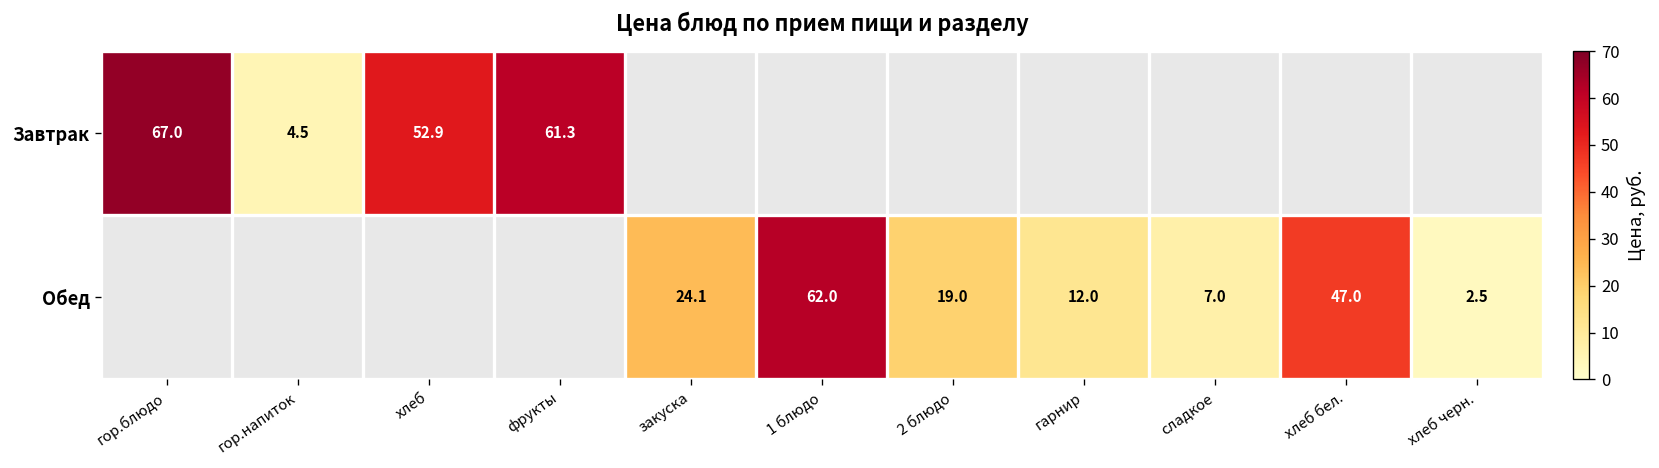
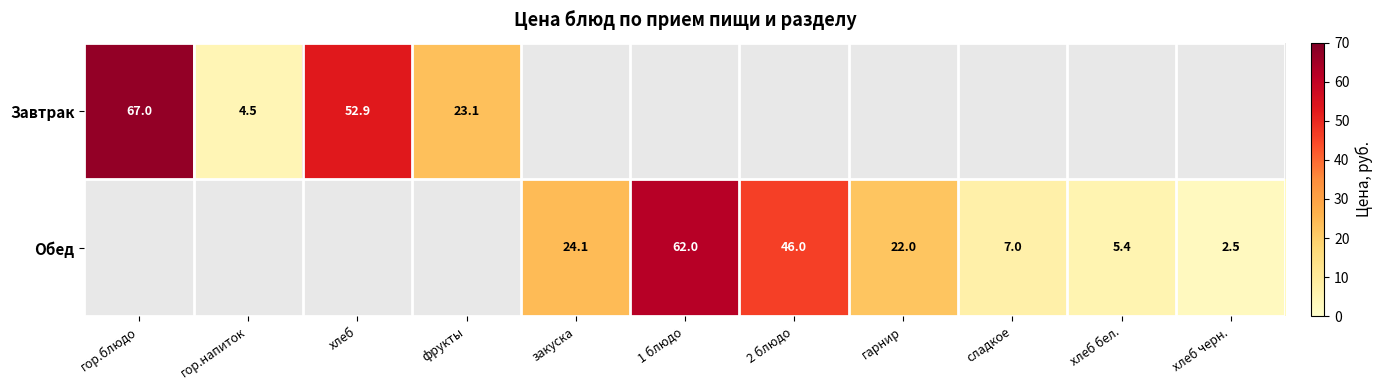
  {
    "Завтрак": {
      "гор.блюдо": 67.0,
      "гор.напиток": 4.5,
      "хлеб": 52.9,
-     "фрукты": 61.3
+     "фрукты": 23.1
    },
    "Обед": {
      "закуска": 24.1,
      "1 блюдо": 62.0,
-     "2 блюдо": 19.0,
-     "гарнир": 12.0,
+     "2 блюдо": 46.0,
+     "гарнир": 22.0,
      "сладкое": 7.0,
-     "хлеб бел.": 47.0,
+     "хлеб бел.": 5.4,
      "хлеб черн.": 2.5
    }
  }
